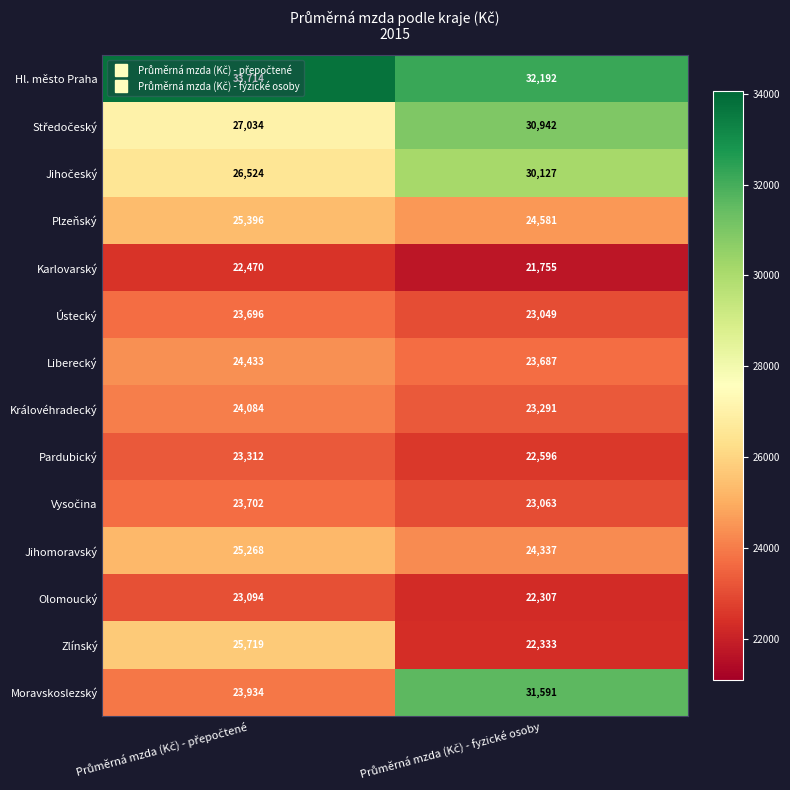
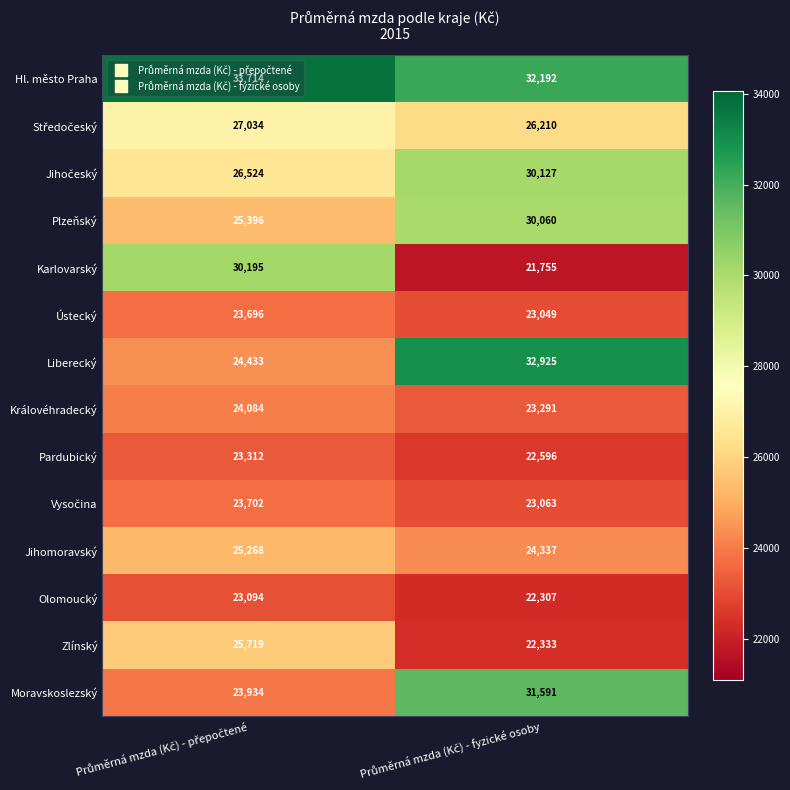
  {
    "Hl. město Praha": {
      "Průměrná mzda (Kč) - fyzické osoby": "32,192"
    },
    "Středočeský": {
      "Průměrná mzda (Kč) - přepočtené": "27,034",
-     "Průměrná mzda (Kč) - fyzické osoby": "30,942"
+     "Průměrná mzda (Kč) - fyzické osoby": "26,210"
    },
    "Jihočeský": {
      "Průměrná mzda (Kč) - přepočtené": "26,524",
      "Průměrná mzda (Kč) - fyzické osoby": "30,127"
    },
    "Plzeňský": {
      "Průměrná mzda (Kč) - přepočtené": "25,396",
-     "Průměrná mzda (Kč) - fyzické osoby": "24,581"
+     "Průměrná mzda (Kč) - fyzické osoby": "30,060"
    },
    "Karlovarský": {
-     "Průměrná mzda (Kč) - přepočtené": "22,470",
+     "Průměrná mzda (Kč) - přepočtené": "30,195",
      "Průměrná mzda (Kč) - fyzické osoby": "21,755"
    },
    "Ústecký": {
      "Průměrná mzda (Kč) - přepočtené": "23,696",
      "Průměrná mzda (Kč) - fyzické osoby": "23,049"
    },
    "Liberecký": {
      "Průměrná mzda (Kč) - přepočtené": "24,433",
-     "Průměrná mzda (Kč) - fyzické osoby": "23,687"
+     "Průměrná mzda (Kč) - fyzické osoby": "32,925"
    },
    "Královéhradecký": {
      "Průměrná mzda (Kč) - přepočtené": "24,084",
      "Průměrná mzda (Kč) - fyzické osoby": "23,291"
    },
    "Pardubický": {
      "Průměrná mzda (Kč) - přepočtené": "23,312",
      "Průměrná mzda (Kč) - fyzické osoby": "22,596"
    },
    "Vysočina": {
      "Průměrná mzda (Kč) - přepočtené": "23,702",
      "Průměrná mzda (Kč) - fyzické osoby": "23,063"
    },
    "Jihomoravský": {
      "Průměrná mzda (Kč) - přepočtené": "25,268",
      "Průměrná mzda (Kč) - fyzické osoby": "24,337"
    },
    "Olomoucký": {
      "Průměrná mzda (Kč) - přepočtené": "23,094",
      "Průměrná mzda (Kč) - fyzické osoby": "22,307"
    },
    "Zlínský": {
      "Průměrná mzda (Kč) - přepočtené": "25,719",
      "Průměrná mzda (Kč) - fyzické osoby": "22,333"
    },
    "Moravskoslezský": {
      "Průměrná mzda (Kč) - přepočtené": "23,934",
      "Průměrná mzda (Kč) - fyzické osoby": "31,591"
    }
  }
